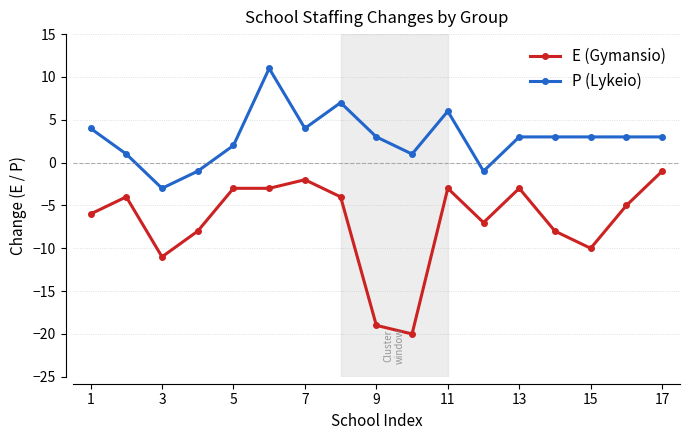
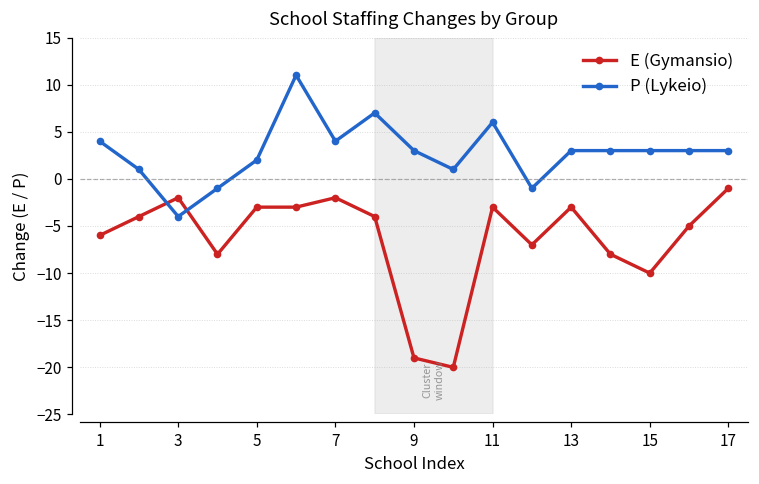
  {
    "E (Gymansio)": {
      "1": -6,
-     "3": -11,
+     "3": -2,
      "5": -3,
      "7": -2,
      "9": -19,
      "11": -3,
      "13": -3,
      "15": -10,
      "17": -1
    },
    "P (Lykeio)": {
      "1": 4,
-     "3": -3,
+     "3": -4,
      "5": 2,
      "7": 4,
      "9": 3,
      "11": 6,
      "13": 3,
      "15": 3,
      "17": 3
    }
  }
